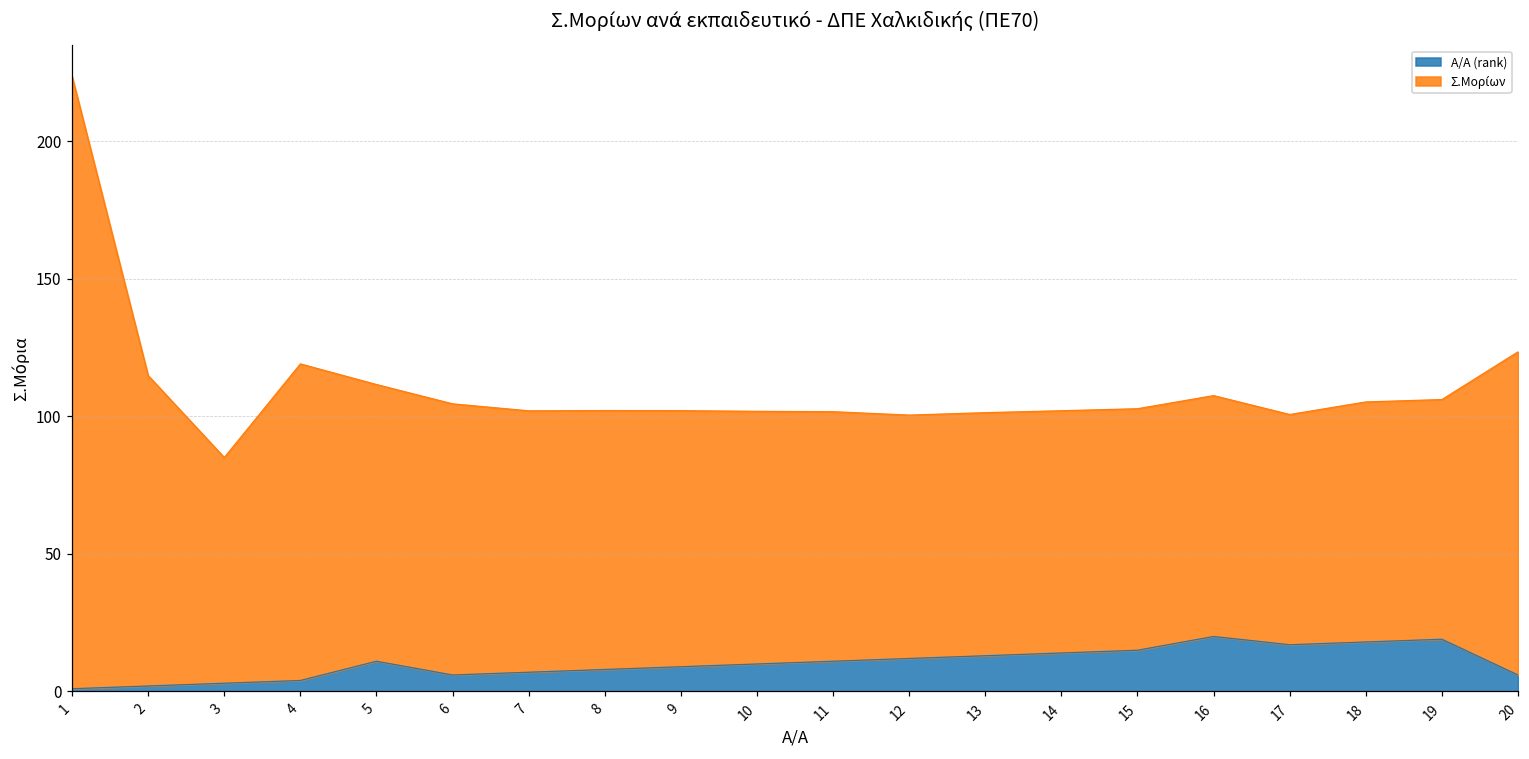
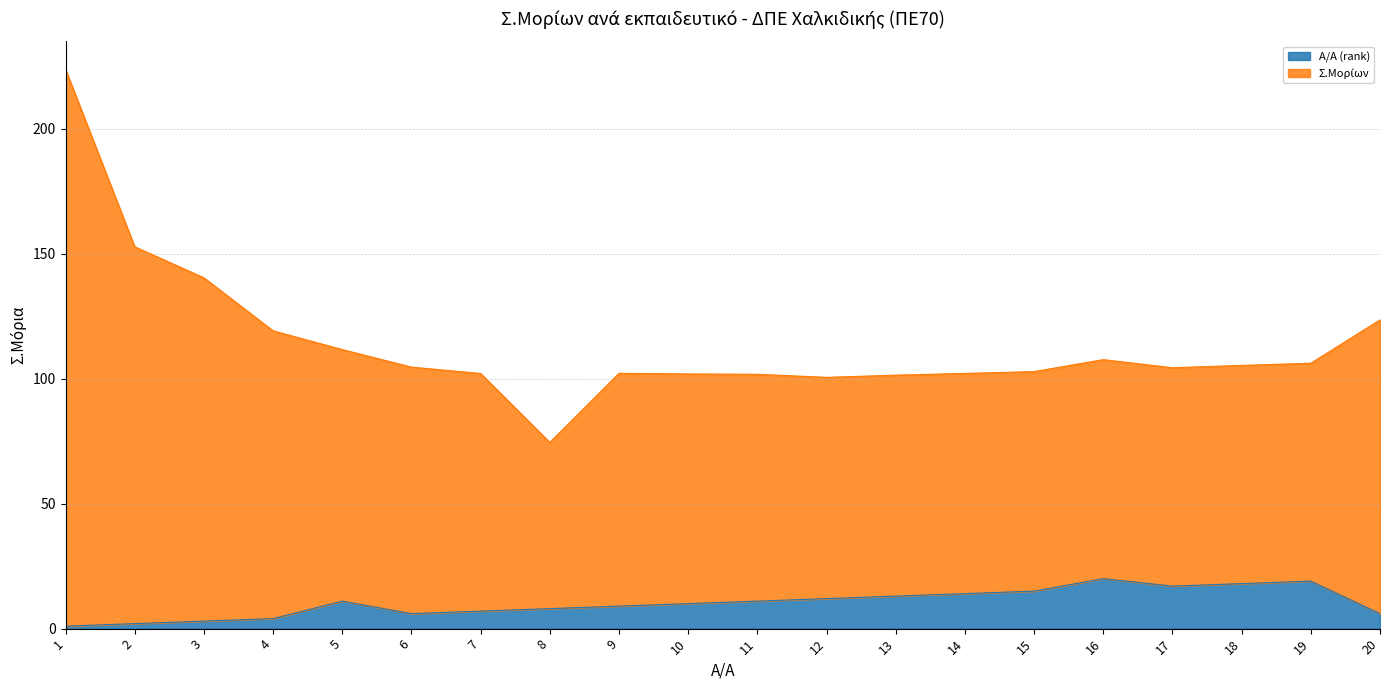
  {
    "Α/Α (rank)": {
      "1": 1,
      "2": 2,
      "3": 3,
      "4": 4,
      "5": 11,
      "6": 6,
      "7": 7,
      "8": 8,
      "9": 9,
      "10": 10,
      "11": 11,
      "12": 12,
      "13": 13,
      "14": 14,
      "15": 15,
      "16": 20,
      "17": 17,
      "18": 18,
      "19": 19,
      "20": 6
    },
    "Σ.Μορίων": {
      "1": 223,
-     "2": 113,
-     "3": 82,
+     "2": 151,
+     "3": 137,
      "4": 115,
      "5": 101,
      "6": 99,
      "7": 95,
-     "8": 94,
+     "8": 66,
      "9": 93,
      "10": 92,
      "11": 91,
      "12": 89,
      "13": 88,
      "14": 88,
      "15": 88,
      "16": 88,
-     "17": 84,
+     "17": 87,
      "18": 87,
      "19": 87,
      "20": 117
    }
  }
